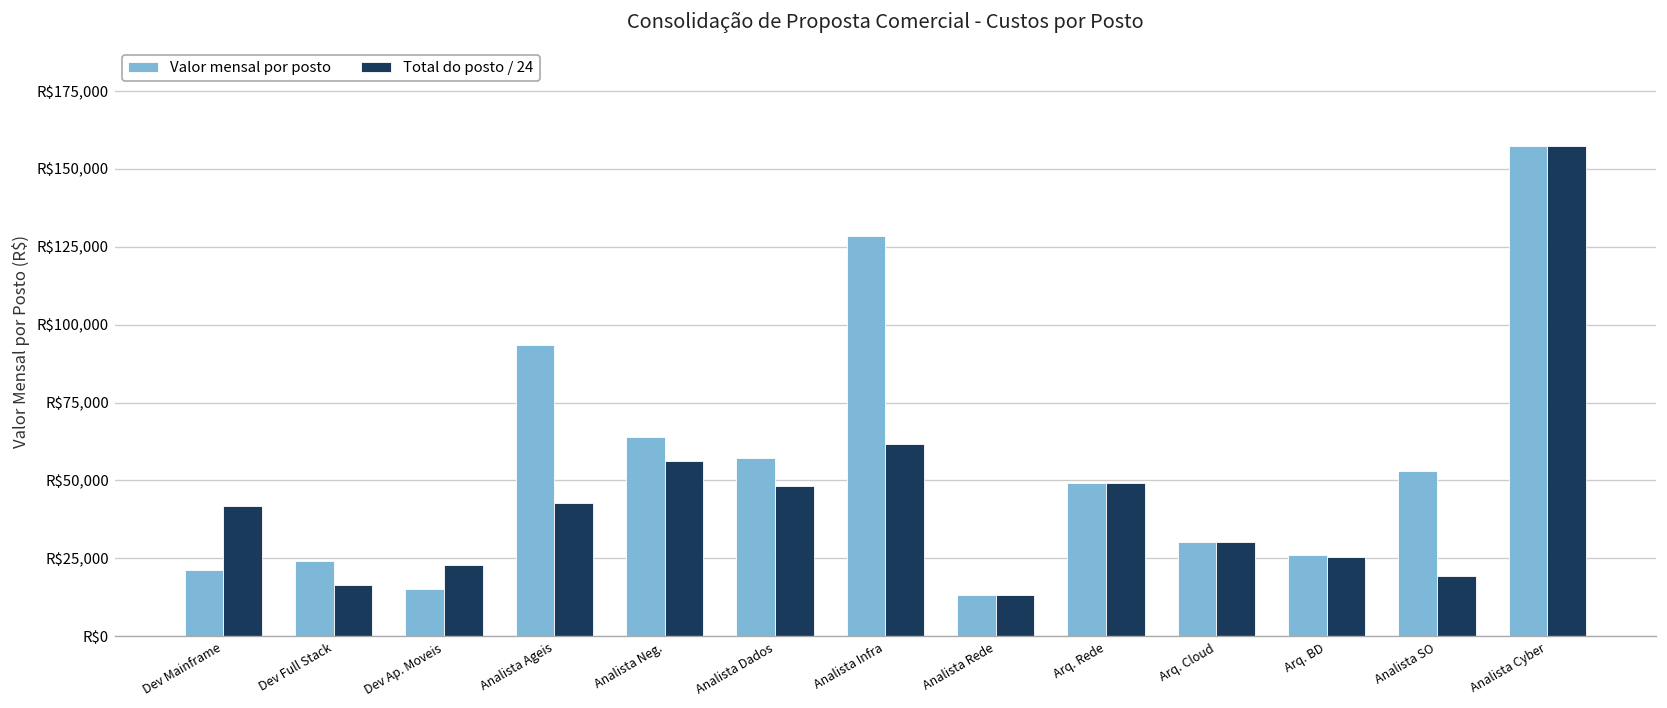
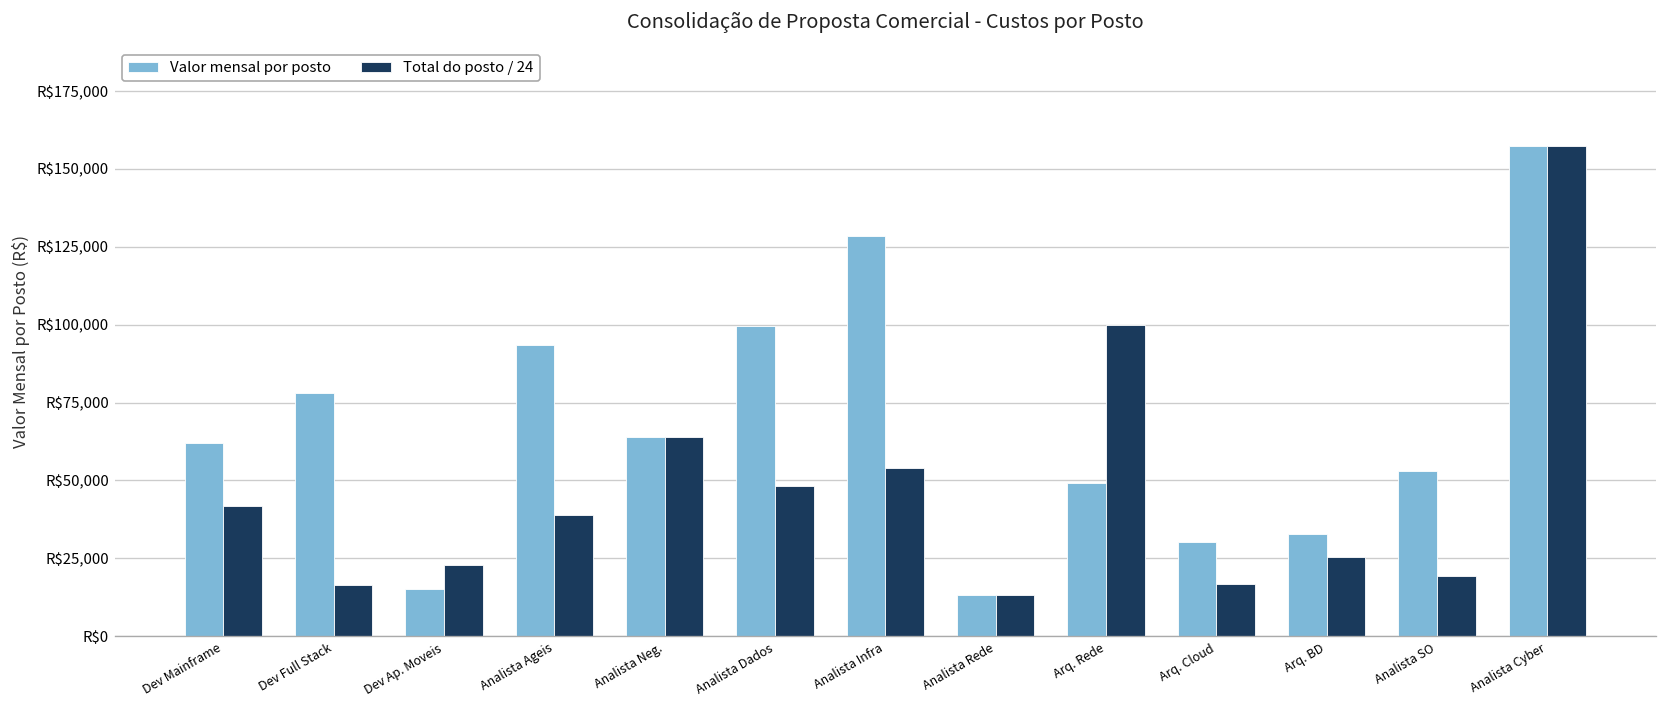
  {
    "Valor mensal por posto": {
-     "Dev Mainframe": "R$21,000",
-     "Dev Full Stack": "R$24,000",
+     "Dev Mainframe": "R$62,000",
+     "Dev Full Stack": "R$78,000",
      "Dev Ap. Moveis": "R$15,000",
      "Analista Ageis": "R$93,000",
      "Analista Neg.": "R$64,000",
-     "Analista Dados": "R$57,000",
+     "Analista Dados": "R$99,000",
      "Analista Infra": "R$129,000",
      "Analista Rede": "R$13,000",
      "Arq. Rede": "R$49,000",
      "Arq. Cloud": "R$30,000",
-     "Arq. BD": "R$26,000",
+     "Arq. BD": "R$33,000",
      "Analista SO": "R$53,000",
      "Analista Cyber": "R$157,000"
    },
    "Total do posto / 24": {
      "Dev Mainframe": "R$42,000",
      "Dev Full Stack": "R$16,000",
      "Dev Ap. Moveis": "R$23,000",
-     "Analista Ageis": "R$43,000",
-     "Analista Neg.": "R$56,000",
+     "Analista Ageis": "R$39,000",
+     "Analista Neg.": "R$64,000",
      "Analista Dados": "R$48,000",
-     "Analista Infra": "R$62,000",
+     "Analista Infra": "R$54,000",
      "Analista Rede": "R$13,000",
-     "Arq. Rede": "R$49,000",
-     "Arq. Cloud": "R$30,000",
+     "Arq. Rede": "R$100,000",
+     "Arq. Cloud": "R$17,000",
      "Arq. BD": "R$25,000",
      "Analista SO": "R$19,000",
      "Analista Cyber": "R$157,000"
    }
  }
